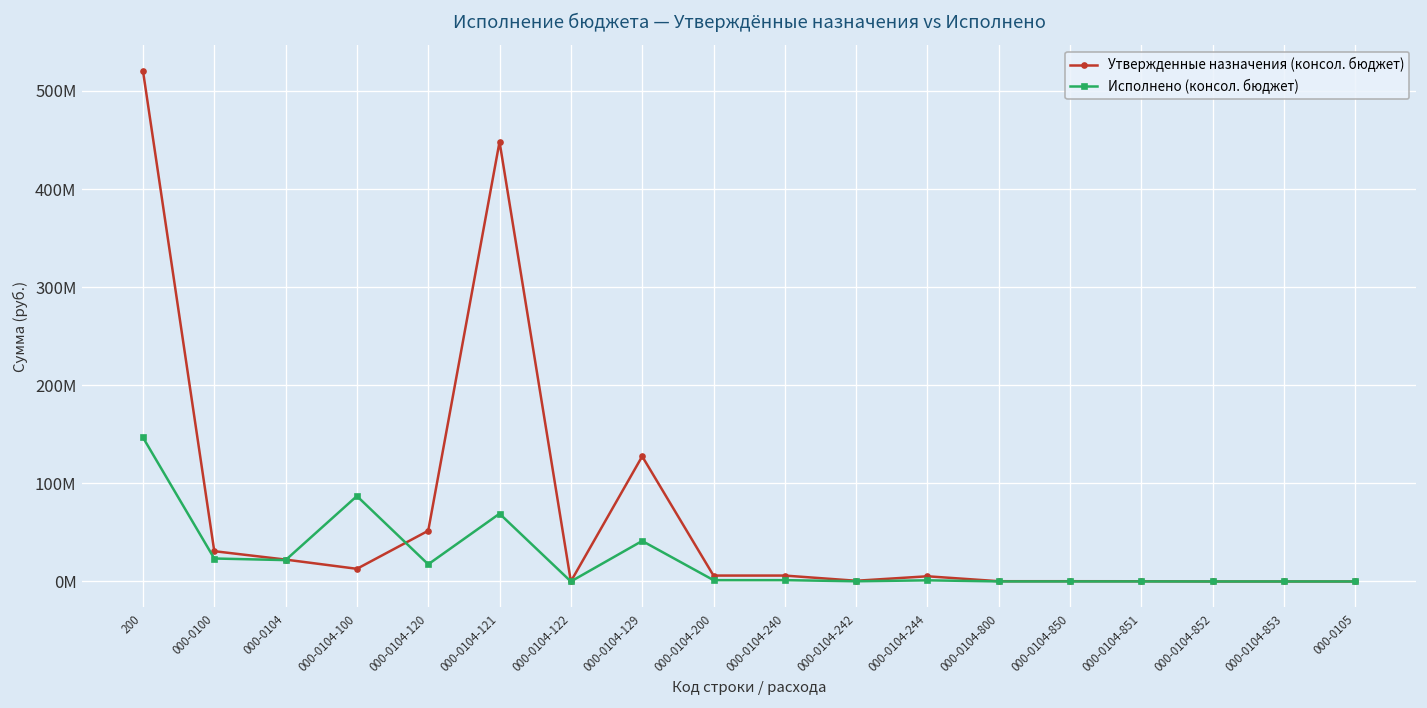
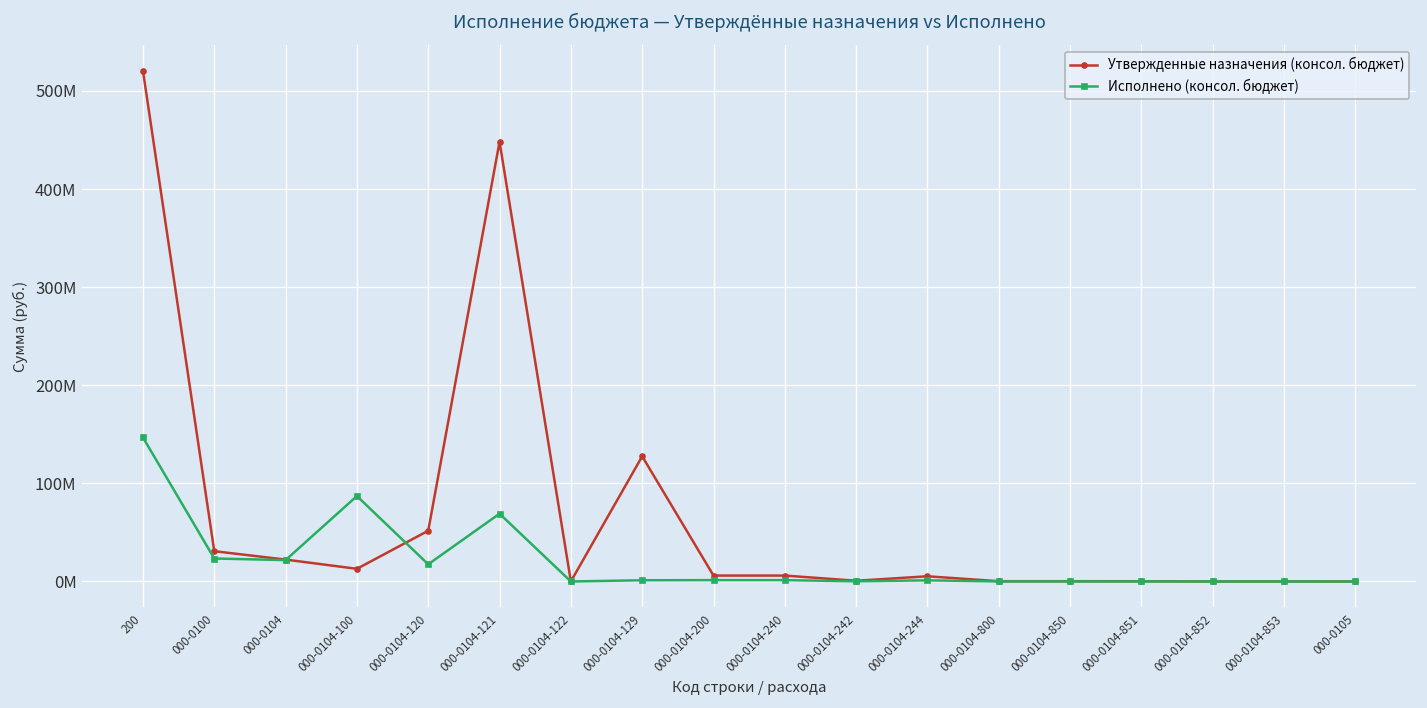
  {
    "Утвержденные назначения (консол. бюджет)": {
      "200": 520000000,
      "000-0100": 30000000,
      "000-0104-100": 10000000,
      "000-0104-120": 50000000,
      "000-0104-121": 450000000,
      "000-0104-129": 130000000,
      "000-0104-200": 10000000,
      "000-0104-240": 10000000,
      "000-0104-244": 10000000
    },
    "Исполнено (консол. бюджет)": {
      "200": 150000000,
      "000-0100": 20000000,
      "000-0104-100": 90000000,
      "000-0104-120": 20000000,
      "000-0104-121": 70000000,
-     "000-0104-129": 40000000,
+     "000-0104-129": 0,
      "000-0104-200": 0,
      "000-0104-240": 0,
      "000-0104-244": 0
    }
  }
